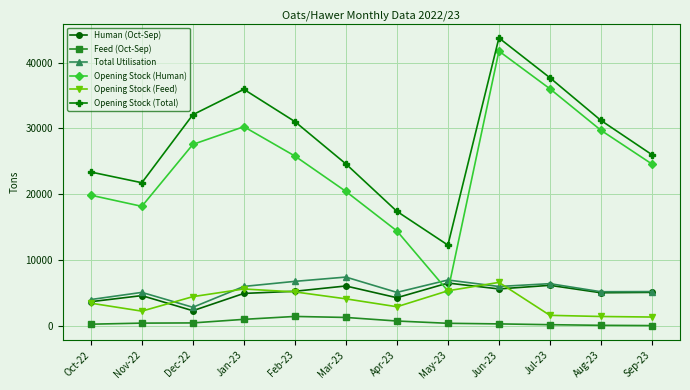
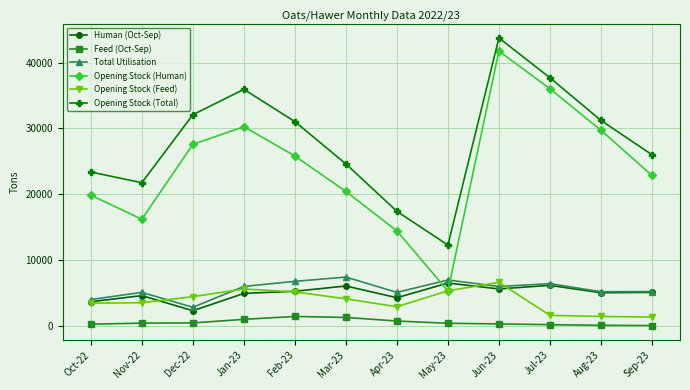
  {
    "Opening Stock (Human)": {
      "Oct-22": 20000,
-     "Nov-22": 18000,
+     "Nov-22": 16000,
      "Dec-22": 28000,
      "Jan-23": 30000,
      "Feb-23": 26000,
      "Mar-23": 20000,
      "Apr-23": 14000,
      "Jun-23": 42000,
      "Jul-23": 36000,
      "Aug-23": 30000,
-     "Sep-23": 25000
+     "Sep-23": 23000
    },
    "Opening Stock (Feed)": {
-     "Nov-22": 2000,
+     "Nov-22": 4000,
      "Dec-22": 5000,
      "Jan-23": 6000,
      "Mar-23": 4000,
      "Apr-23": 3000,
      "Jun-23": 7000,
      "Jul-23": 2000,
      "Aug-23": 1000,
      "Sep-23": 1000
    }
  }
